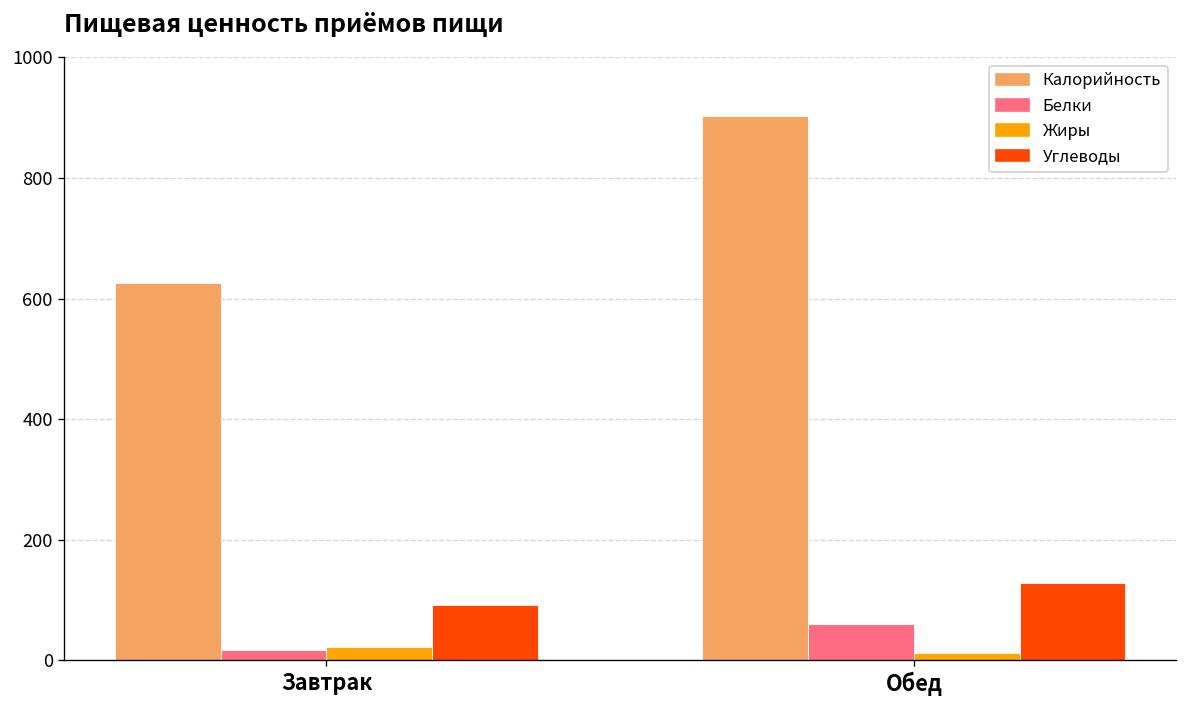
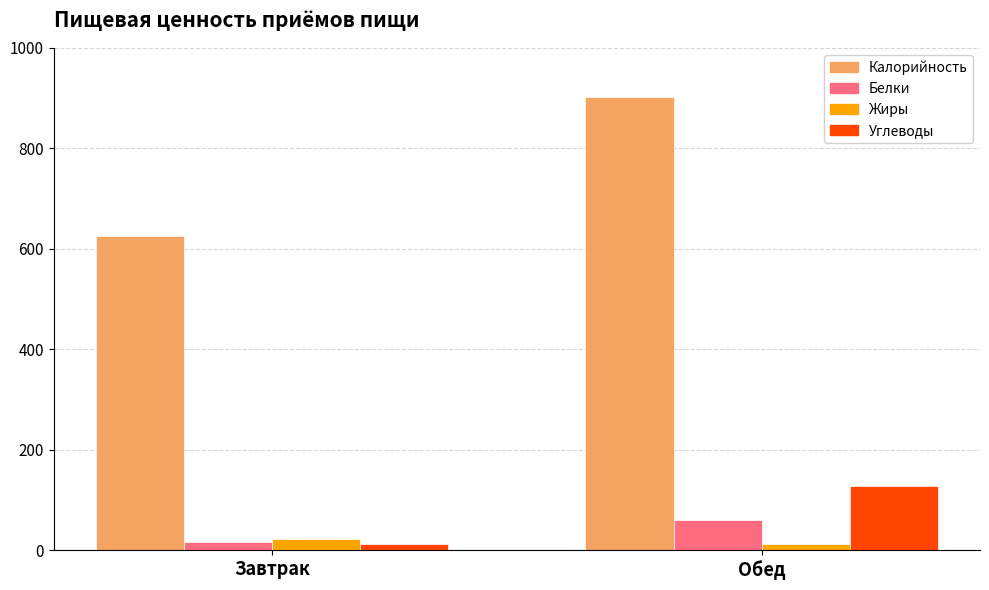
  {
    "Калорийность": {
      "Завтрак": 630,
      "Обед": 900
    },
    "Белки": {
      "Завтрак": 20,
      "Обед": 60
    },
    "Жиры": {
      "Завтрак": 20,
      "Обед": 10
    },
    "Углеводы": {
-     "Завтрак": 90,
+     "Завтрак": 10,
      "Обед": 130
    }
  }
